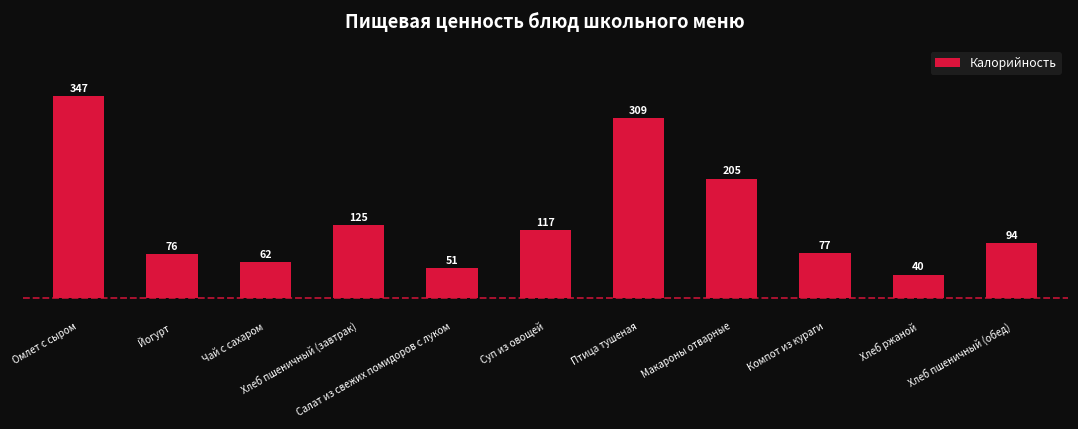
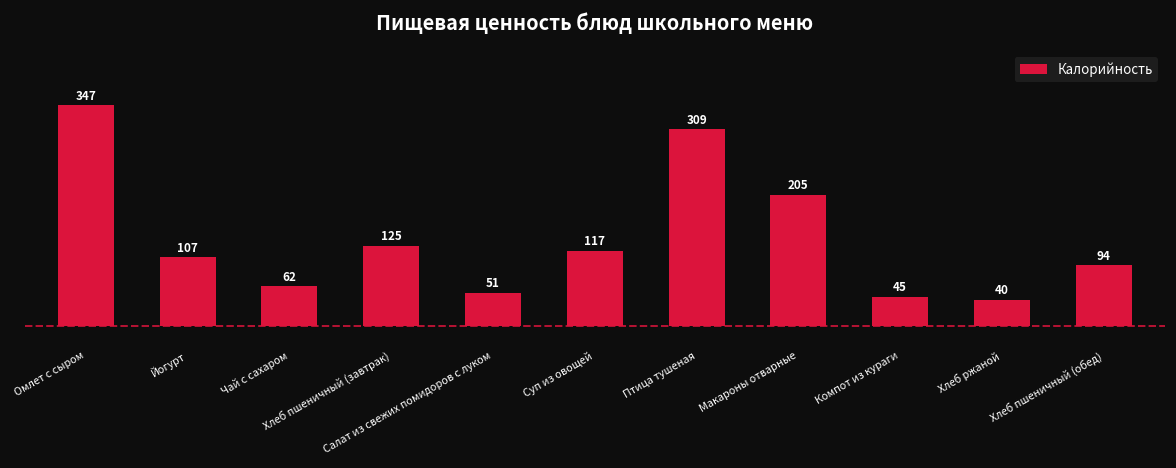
  {
    "Омлет с сыром": 347,
-   "Йогурт": 76,
+   "Йогурт": 107,
    "Чай с сахаром": 62,
-   "Компот из кураги": 77
+   "Компот из кураги": 45
  }
